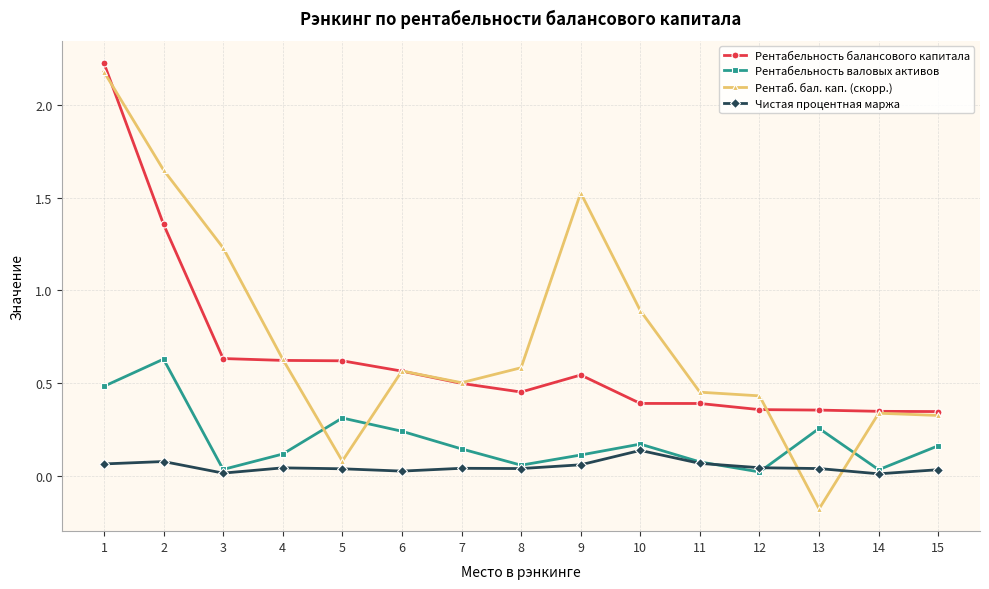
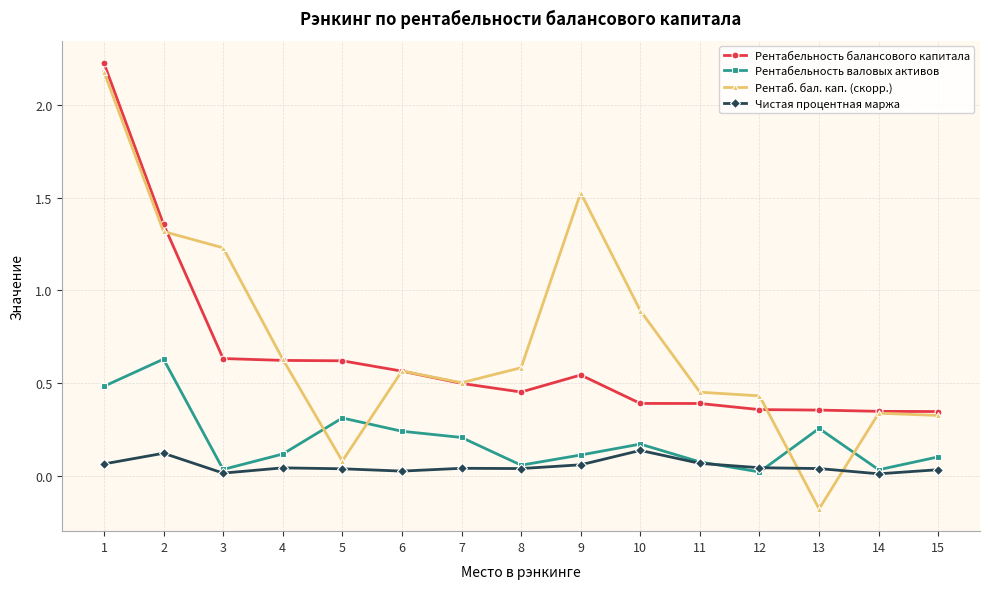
  {
    "Рентабельность балансового капитала": {
      "1": 2.23,
      "2": 1.36,
      "3": 0.63,
      "5": 0.62,
      "8": 0.45,
      "9": 0.54,
      "10": 0.39,
      "11": 0.39,
      "12": 0.36,
      "13": 0.35,
      "15": 0.35
    },
    "Рентабельность валовых активов": {
      "1": 0.48,
      "2": 0.63,
      "3": 0.03,
      "4": 0.12,
      "5": 0.31,
      "6": 0.24,
-     "7": 0.14,
+     "7": 0.21,
      "8": 0.06,
      "9": 0.11,
      "10": 0.17,
      "12": 0.02,
      "13": 0.25,
      "14": 0.03,
-     "15": 0.16
+     "15": 0.10
    },
    "Рентаб. бал. кап. (скорр.)": {
      "1": 2.18,
-     "2": 1.65,
+     "2": 1.32,
      "3": 1.23,
      "5": 0.08,
      "8": 0.58,
      "9": 1.53,
      "10": 0.89,
      "11": 0.45,
      "12": 0.43,
      "13": -0.18,
      "15": 0.32
    },
    "Чистая процентная маржа": {
      "1": 0.06,
-     "2": 0.08,
+     "2": 0.12,
      "3": 0.01,
      "4": 0.04,
      "5": 0.04,
      "6": 0.02,
      "7": 0.04,
      "8": 0.04,
      "9": 0.06,
      "10": 0.14,
      "12": 0.04,
      "13": 0.04,
      "14": 0.01,
      "15": 0.03
    }
  }
